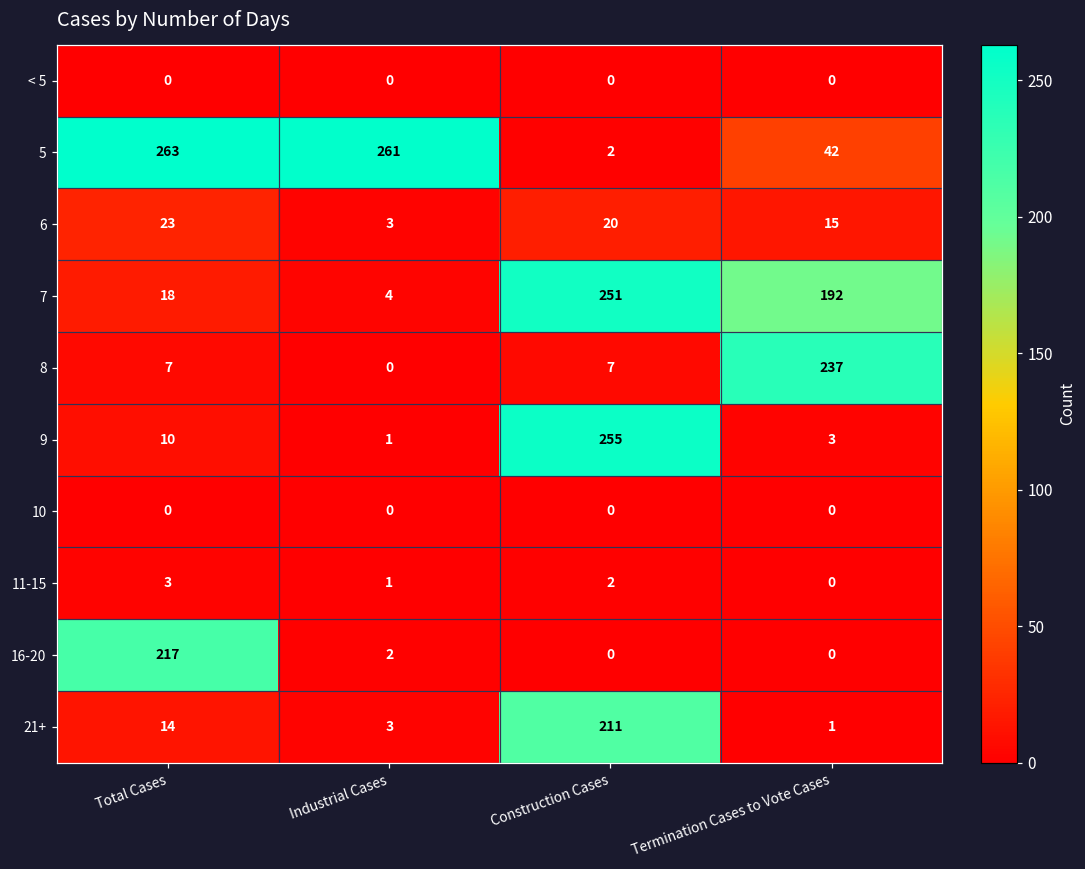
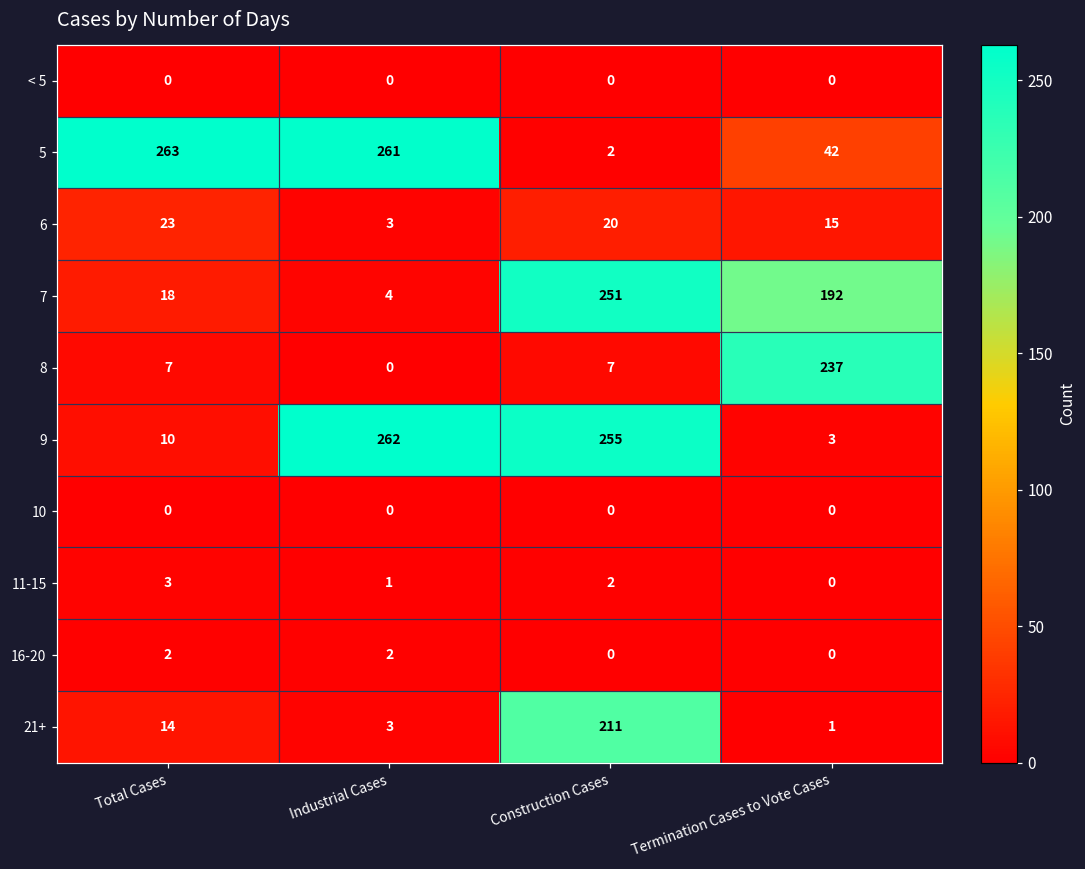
  {
    "< 5": {
      "Total Cases": 0,
      "Industrial Cases": 0,
      "Construction Cases": 0,
      "Termination Cases to Vote Cases": 0
    },
    "5": {
      "Total Cases": 263,
      "Industrial Cases": 261,
      "Construction Cases": 2,
      "Termination Cases to Vote Cases": 42
    },
    "6": {
      "Total Cases": 23,
      "Industrial Cases": 3,
      "Construction Cases": 20,
      "Termination Cases to Vote Cases": 15
    },
    "7": {
      "Total Cases": 18,
      "Industrial Cases": 4,
      "Construction Cases": 251,
      "Termination Cases to Vote Cases": 192
    },
    "8": {
      "Total Cases": 7,
      "Industrial Cases": 0,
      "Construction Cases": 7,
      "Termination Cases to Vote Cases": 237
    },
    "9": {
      "Total Cases": 10,
-     "Industrial Cases": 1,
+     "Industrial Cases": 262,
      "Construction Cases": 255,
      "Termination Cases to Vote Cases": 3
    },
    "10": {
      "Total Cases": 0,
      "Industrial Cases": 0,
      "Construction Cases": 0,
      "Termination Cases to Vote Cases": 0
    },
    "11-15": {
      "Total Cases": 3,
      "Industrial Cases": 1,
      "Construction Cases": 2,
      "Termination Cases to Vote Cases": 0
    },
    "16-20": {
-     "Total Cases": 217,
+     "Total Cases": 2,
      "Industrial Cases": 2,
      "Construction Cases": 0,
      "Termination Cases to Vote Cases": 0
    },
    "21+": {
      "Total Cases": 14,
      "Industrial Cases": 3,
      "Construction Cases": 211,
      "Termination Cases to Vote Cases": 1
    }
  }
